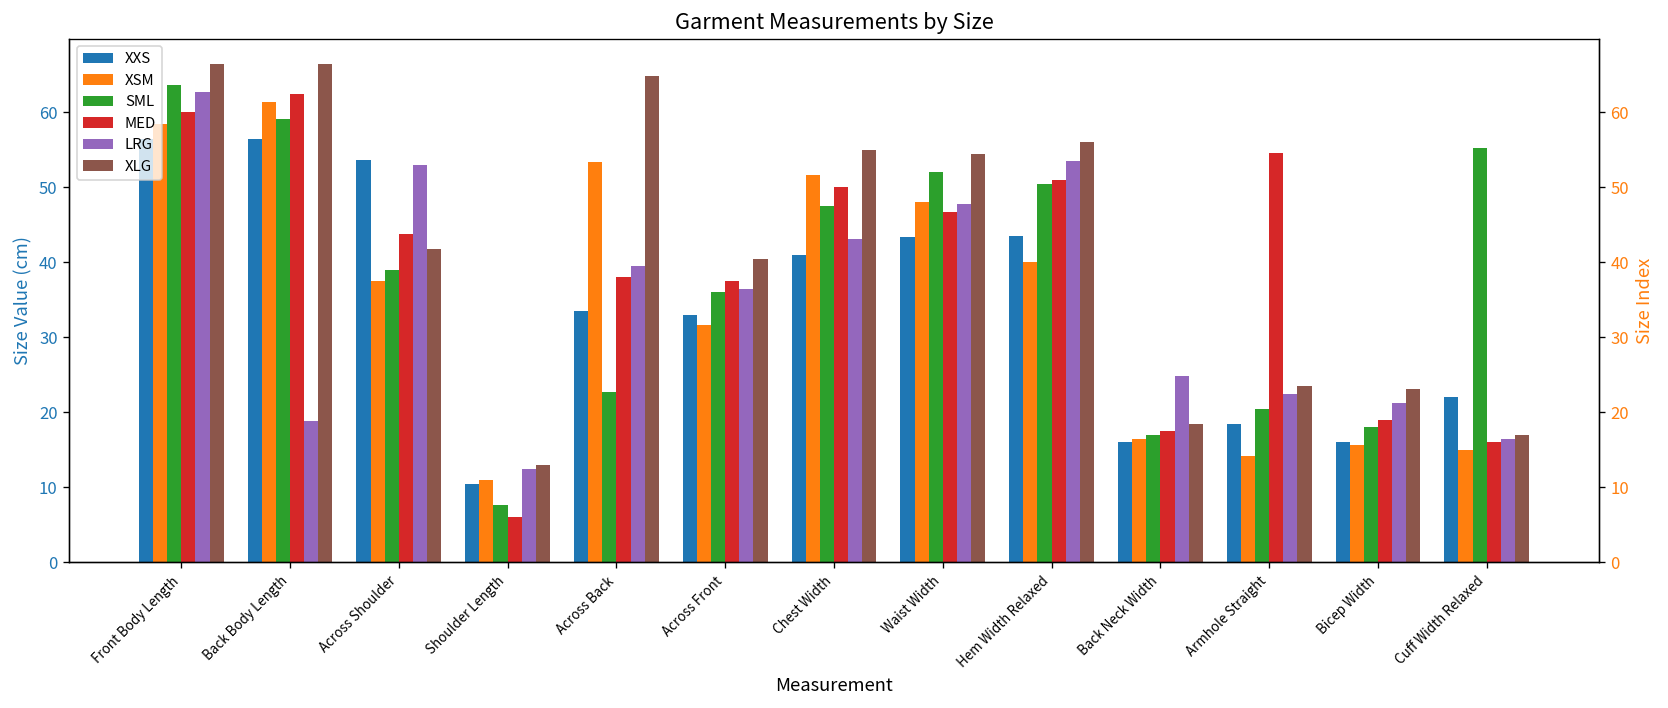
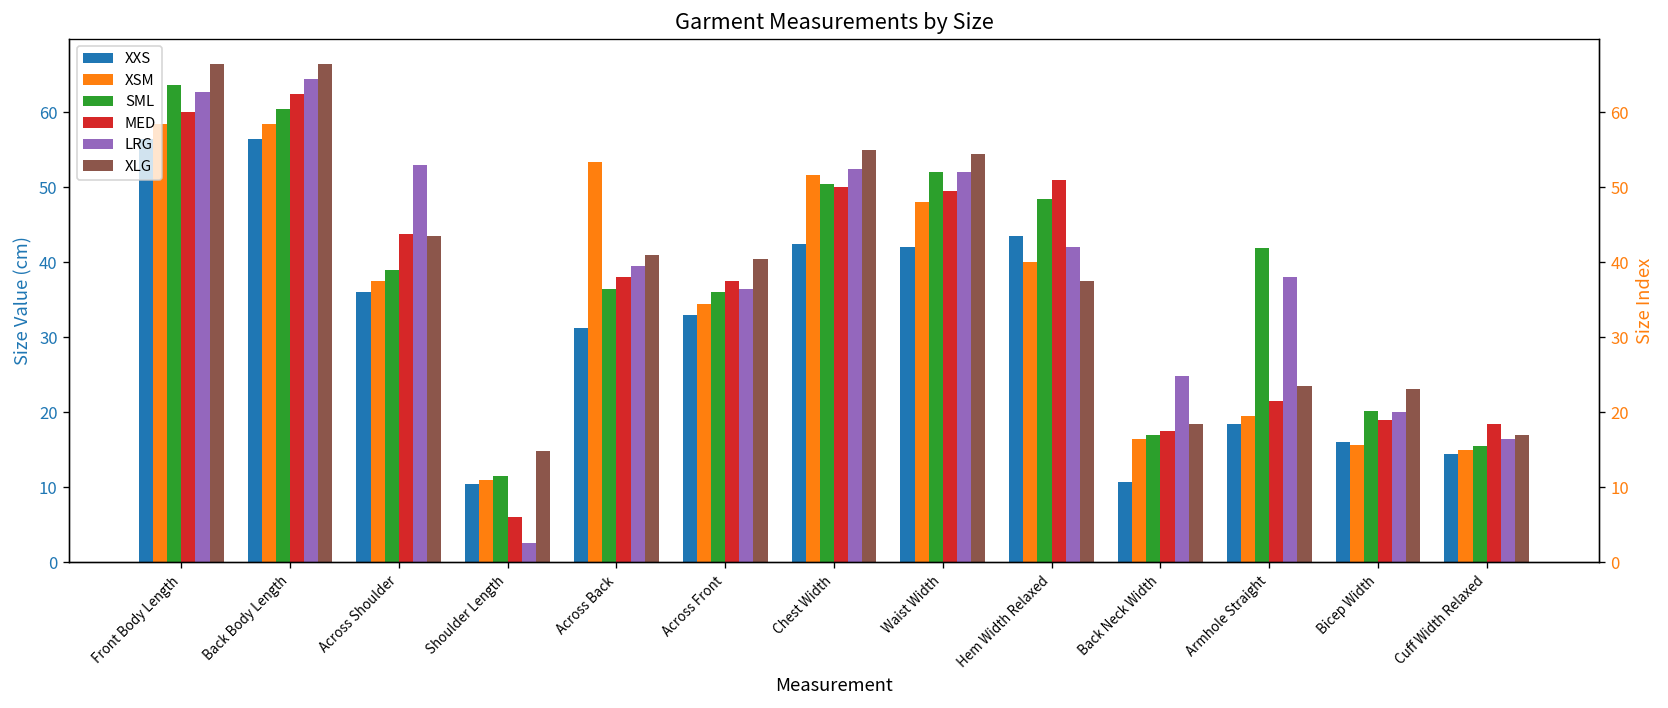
  {
    "XXS": {
      "Back Body Length": 57,
-     "Across Shoulder": 54,
+     "Across Shoulder": 36,
      "Shoulder Length": 11,
-     "Across Back": 34,
+     "Across Back": 31,
      "Across Front": 33,
-     "Chest Width": 41,
-     "Waist Width": 43,
+     "Chest Width": 43,
+     "Waist Width": 42,
      "Hem Width Relaxed": 44,
-     "Back Neck Width": 16,
+     "Back Neck Width": 11,
      "Armhole Straight": 19,
      "Bicep Width": 16,
-     "Cuff Width Relaxed": 22
+     "Cuff Width Relaxed": 15
    },
    "XSM": {
-     "Back Body Length": 61,
+     "Back Body Length": 59,
      "Across Shoulder": 38,
      "Shoulder Length": 11,
      "Across Back": 53,
-     "Across Front": 32,
+     "Across Front": 35,
      "Chest Width": 52,
      "Waist Width": 48,
      "Hem Width Relaxed": 40,
      "Back Neck Width": 17,
-     "Armhole Straight": 14,
+     "Armhole Straight": 20,
      "Bicep Width": 16,
      "Cuff Width Relaxed": 15
    },
    "SML": {
      "Front Body Length": 64,
-     "Back Body Length": 59,
+     "Back Body Length": 61,
      "Across Shoulder": 39,
-     "Shoulder Length": 8,
-     "Across Back": 23,
+     "Shoulder Length": 12,
+     "Across Back": 37,
      "Across Front": 36,
-     "Chest Width": 48,
+     "Chest Width": 50,
      "Waist Width": 52,
-     "Hem Width Relaxed": 51,
+     "Hem Width Relaxed": 49,
      "Back Neck Width": 17,
-     "Armhole Straight": 21,
-     "Bicep Width": 18,
-     "Cuff Width Relaxed": 55
+     "Armhole Straight": 42,
+     "Bicep Width": 20,
+     "Cuff Width Relaxed": 16
    },
    "MED": {
      "Front Body Length": 60,
      "Back Body Length": 63,
      "Across Shoulder": 44,
      "Shoulder Length": 6,
      "Across Back": 38,
      "Across Front": 38,
      "Chest Width": 50,
-     "Waist Width": 47,
+     "Waist Width": 50,
      "Hem Width Relaxed": 51,
      "Back Neck Width": 18,
-     "Armhole Straight": 55,
+     "Armhole Straight": 22,
      "Bicep Width": 19,
-     "Cuff Width Relaxed": 16
+     "Cuff Width Relaxed": 19
    },
    "LRG": {
      "Front Body Length": 63,
-     "Back Body Length": 19,
+     "Back Body Length": 65,
      "Across Shoulder": 53,
-     "Shoulder Length": 13,
+     "Shoulder Length": 3,
      "Across Back": 40,
      "Across Front": 36,
-     "Chest Width": 43,
-     "Waist Width": 48,
-     "Hem Width Relaxed": 54,
+     "Chest Width": 53,
+     "Waist Width": 52,
+     "Hem Width Relaxed": 42,
      "Back Neck Width": 25,
-     "Armhole Straight": 23,
-     "Bicep Width": 21,
+     "Armhole Straight": 38,
+     "Bicep Width": 20,
      "Cuff Width Relaxed": 17
    },
    "XLG": {
      "Front Body Length": 67,
      "Back Body Length": 67,
-     "Across Shoulder": 42,
-     "Shoulder Length": 13,
-     "Across Back": 65,
+     "Across Shoulder": 44,
+     "Shoulder Length": 15,
+     "Across Back": 41,
      "Across Front": 41,
      "Chest Width": 55,
      "Waist Width": 55,
-     "Hem Width Relaxed": 56,
+     "Hem Width Relaxed": 38,
      "Back Neck Width": 19,
      "Armhole Straight": 24,
      "Bicep Width": 23,
      "Cuff Width Relaxed": 17
    }
  }
